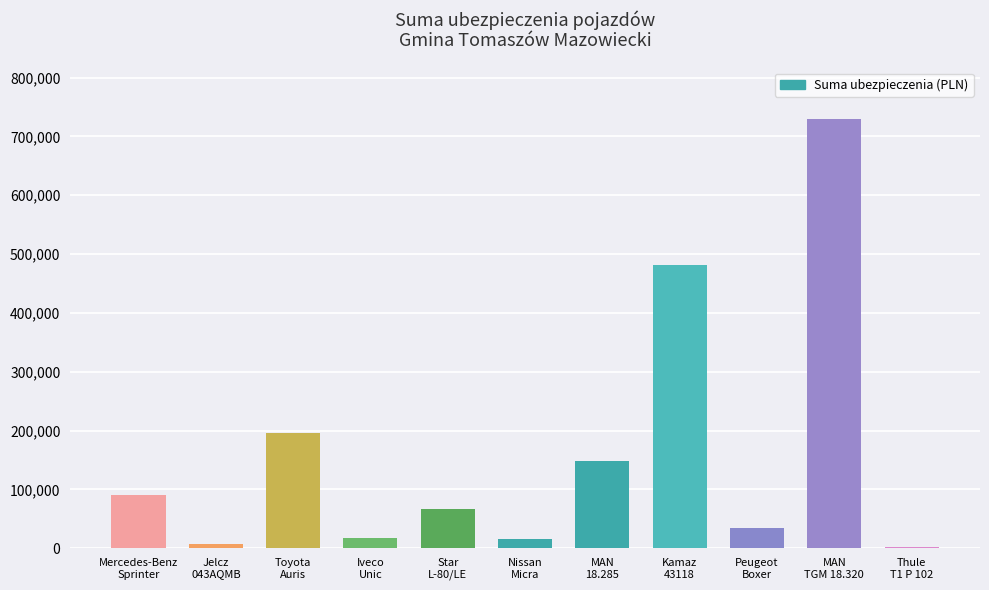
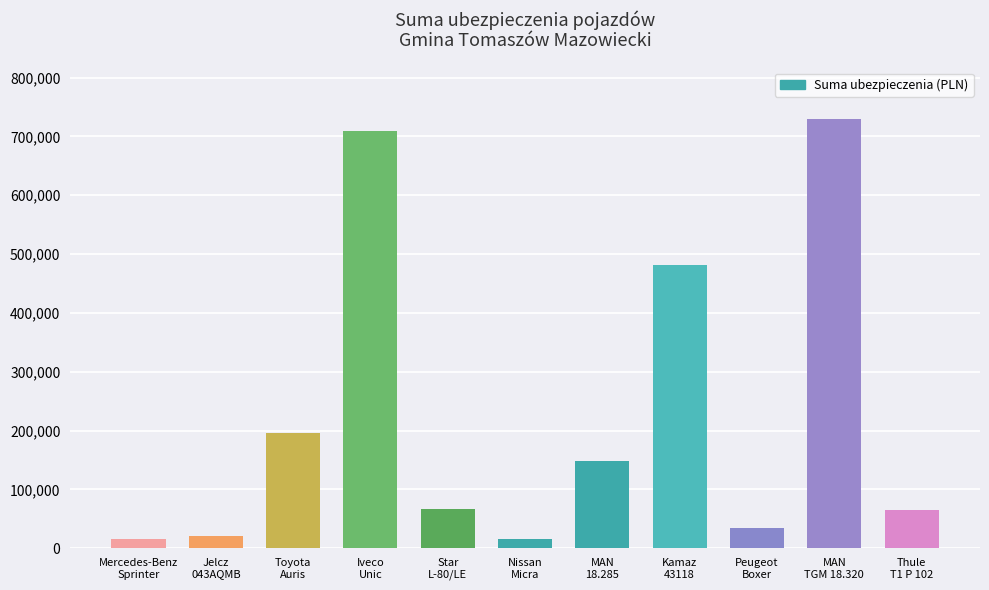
  {
-   "Mercedes-Benz Sprinter": "90,000",
-   "Jelcz 043AQMB": "10,000",
+   "Mercedes-Benz Sprinter": "20,000",
+   "Jelcz 043AQMB": "20,000",
    "Toyota Auris": "200,000",
-   "Iveco Unic": "20,000",
+   "Iveco Unic": "710,000",
    "Star L-80/LE": "70,000",
    "Nissan Micra": "20,000",
    "MAN 18.285": "150,000",
    "Kamaz 43118": "480,000",
    "Peugeot Boxer": "30,000",
    "MAN TGM 18.320": "730,000",
-   "Thule T1 P 102": "0"
+   "Thule T1 P 102": "60,000"
  }
